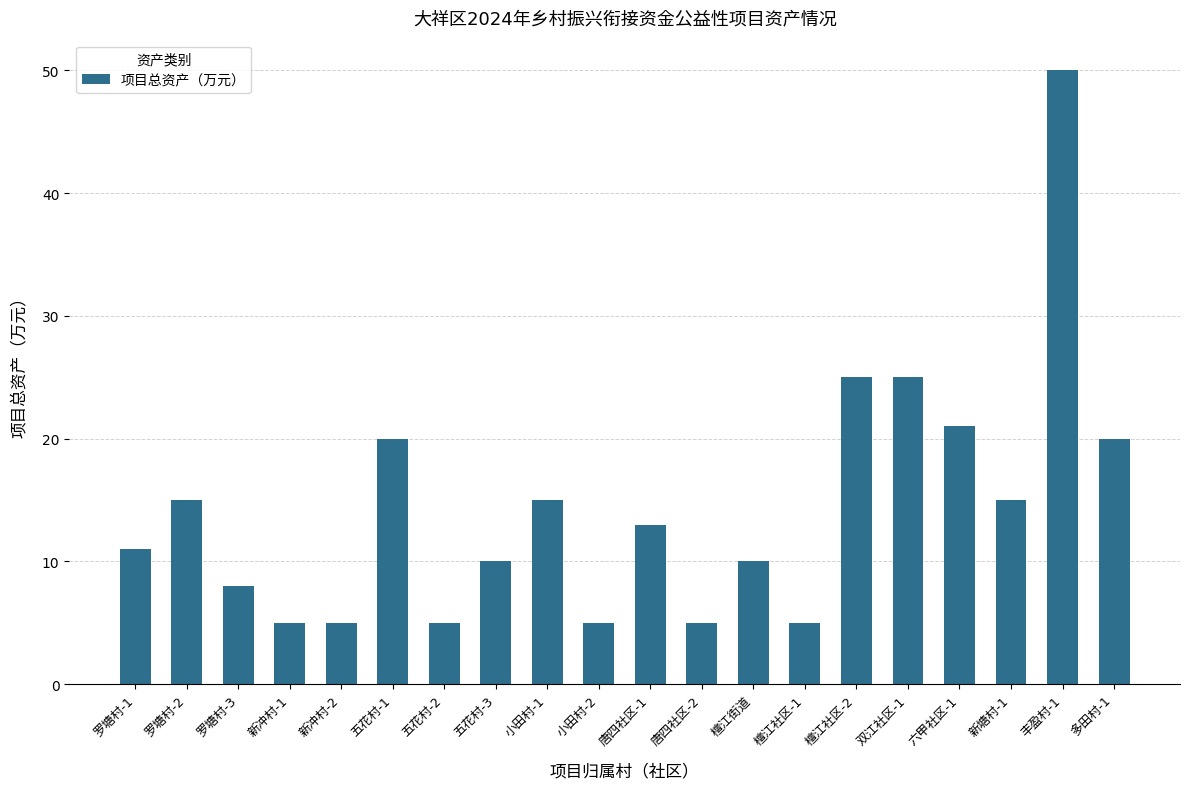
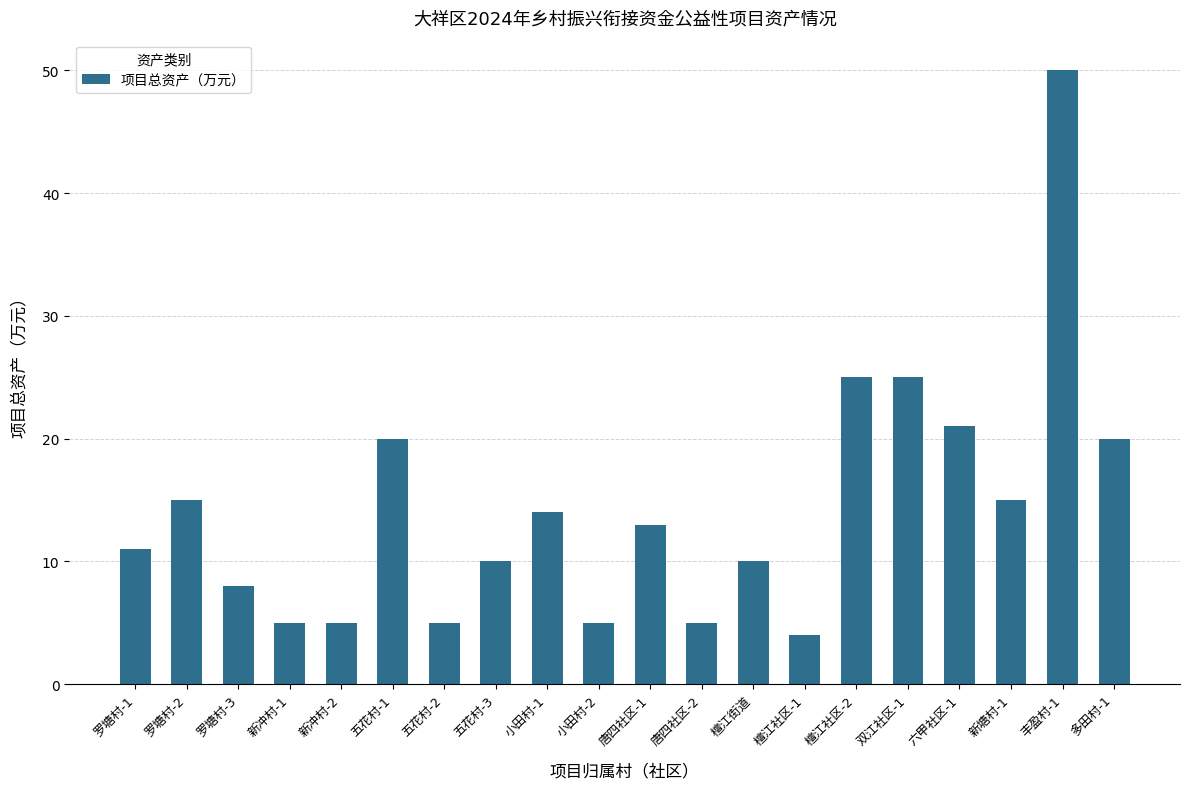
  {
    "罗塘村-1": 11,
    "罗塘村-2": 15,
    "罗塘村-3": 8,
    "新冲村-1": 5,
    "新冲村-2": 5,
    "五花村-1": 20,
    "五花村-2": 5,
    "五花村-3": 10,
-   "小田村-1": 15,
+   "小田村-1": 14,
    "小田村-2": 5,
    "唐四社区-1": 13,
    "唐四社区-2": 5,
    "檀江街道": 10,
-   "檀江社区-1": 5,
+   "檀江社区-1": 4,
    "檀江社区-2": 25,
    "双江社区-1": 25,
    "六甲社区-1": 21,
    "新塘村-1": 15,
    "丰盈村-1": 50,
    "多田村-1": 20
  }
